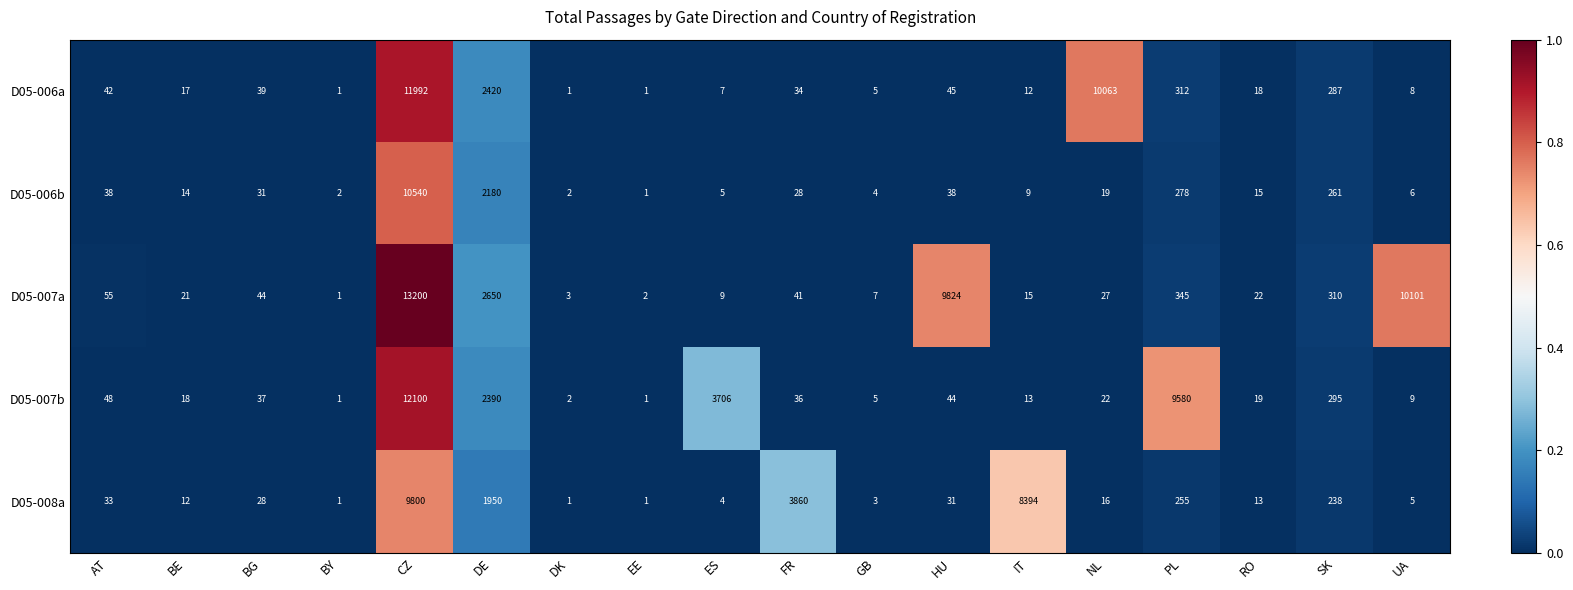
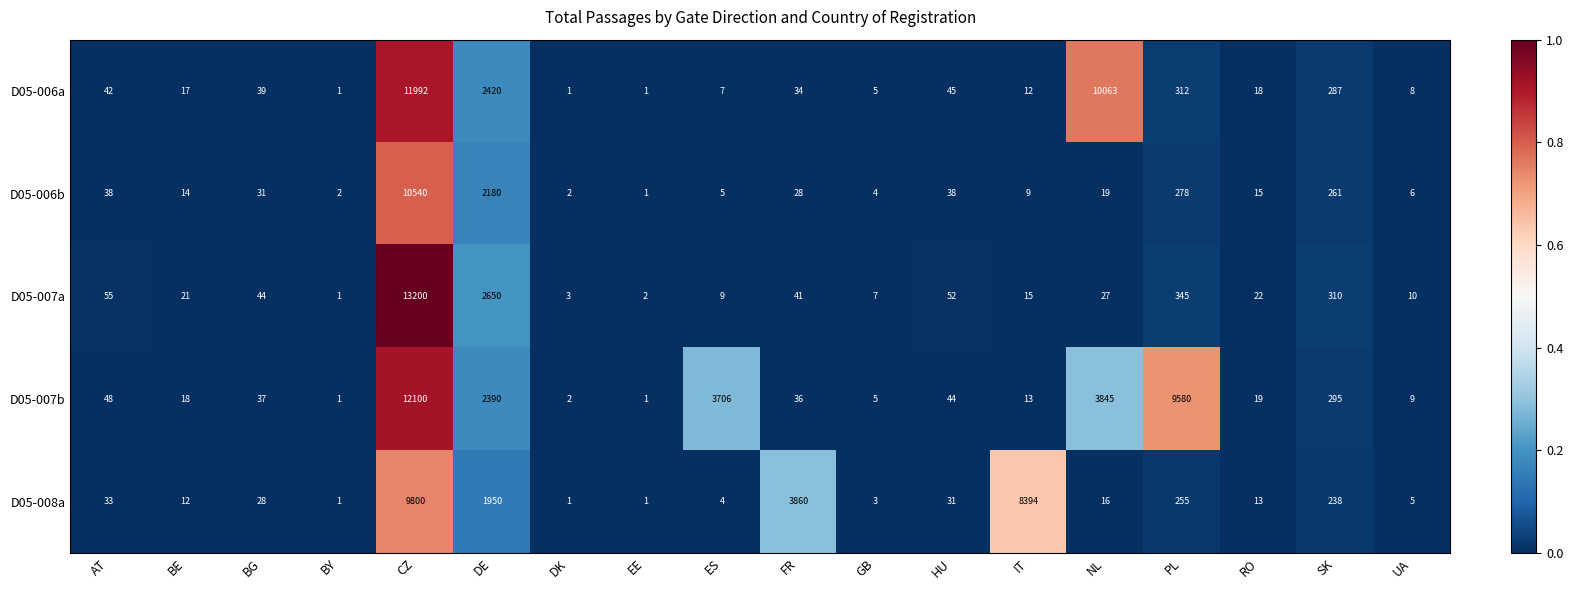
  {
    "D05-006a": {
      "AT": 42,
      "BE": 17,
      "BG": 39,
      "BY": 1,
      "CZ": 11992,
      "DE": 2420,
      "DK": 1,
      "EE": 1,
      "ES": 7,
      "FR": 34,
      "GB": 5,
      "HU": 45,
      "IT": 12,
      "NL": 10063,
      "PL": 312,
      "RO": 18,
      "SK": 287,
      "UA": 8
    },
    "D05-006b": {
      "AT": 38,
      "BE": 14,
      "BG": 31,
      "BY": 2,
      "CZ": 10540,
      "DE": 2180,
      "DK": 2,
      "EE": 1,
      "ES": 5,
      "FR": 28,
      "GB": 4,
      "HU": 38,
      "IT": 9,
      "NL": 19,
      "PL": 278,
      "RO": 15,
      "SK": 261,
      "UA": 6
    },
    "D05-007a": {
      "AT": 55,
      "BE": 21,
      "BG": 44,
      "BY": 1,
      "CZ": 13200,
      "DE": 2650,
      "DK": 3,
      "EE": 2,
      "ES": 9,
      "FR": 41,
      "GB": 7,
-     "HU": 9824,
+     "HU": 52,
      "IT": 15,
      "NL": 27,
      "PL": 345,
      "RO": 22,
      "SK": 310,
-     "UA": 10101
+     "UA": 10
    },
    "D05-007b": {
      "AT": 48,
      "BE": 18,
      "BG": 37,
      "BY": 1,
      "CZ": 12100,
      "DE": 2390,
      "DK": 2,
      "EE": 1,
      "ES": 3706,
      "FR": 36,
      "GB": 5,
      "HU": 44,
      "IT": 13,
-     "NL": 22,
+     "NL": 3845,
      "PL": 9580,
      "RO": 19,
      "SK": 295,
      "UA": 9
    },
    "D05-008a": {
      "AT": 33,
      "BE": 12,
      "BG": 28,
      "BY": 1,
      "CZ": 9800,
      "DE": 1950,
      "DK": 1,
      "EE": 1,
      "ES": 4,
      "FR": 3860,
      "GB": 3,
      "HU": 31,
      "IT": 8394,
      "NL": 16,
      "PL": 255,
      "RO": 13,
      "SK": 238,
      "UA": 5
    }
  }
